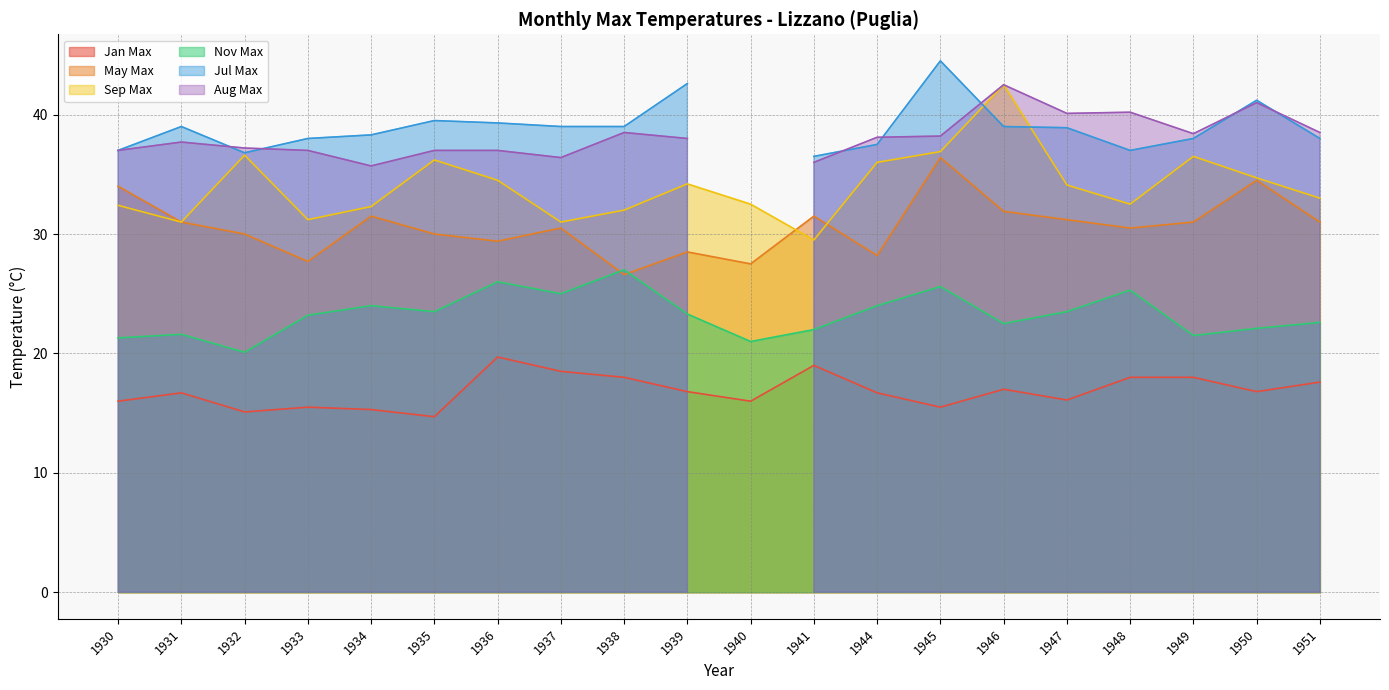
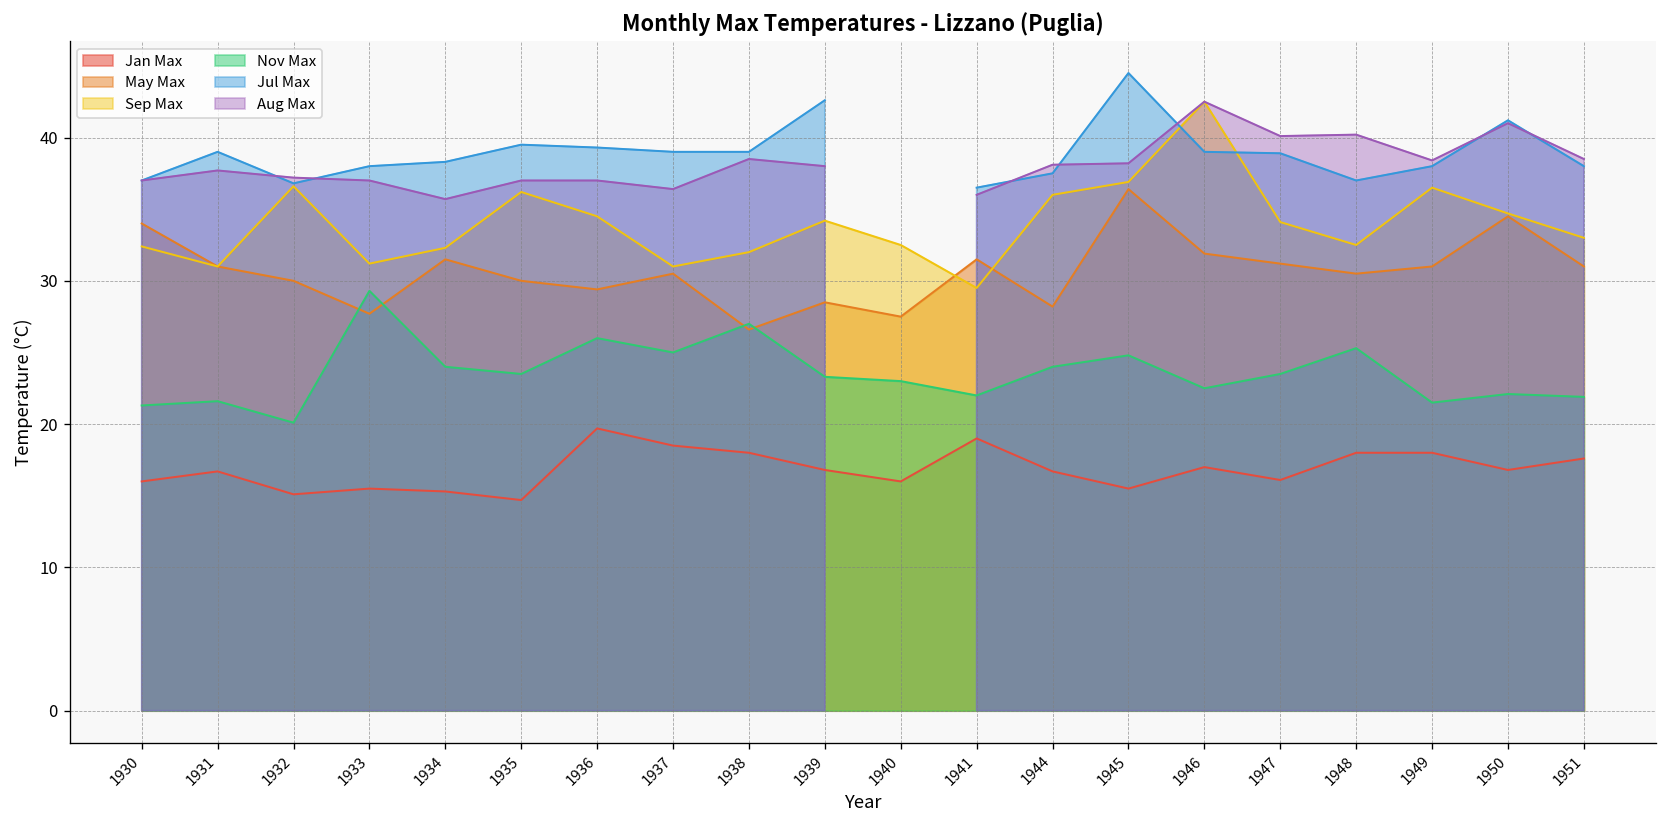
  {
    "Nov Max": {
      "1930": 21.3,
      "1931": 21.6,
      "1932": 20.1,
-     "1933": 23.2,
+     "1933": 29.3,
      "1934": 24.0,
      "1935": 23.5,
      "1936": 26.0,
      "1937": 25.0,
      "1938": 27.0,
      "1939": 23.3,
-     "1940": 21,
+     "1940": 23,
      "1941": 22.0,
      "1944": 24.0,
-     "1945": 25.6,
+     "1945": 24.8,
      "1946": 22.5,
      "1947": 23.5,
      "1948": 25.3,
      "1949": 21.5,
      "1950": 22.1,
-     "1951": 22.6
+     "1951": 21.9
    }
  }
